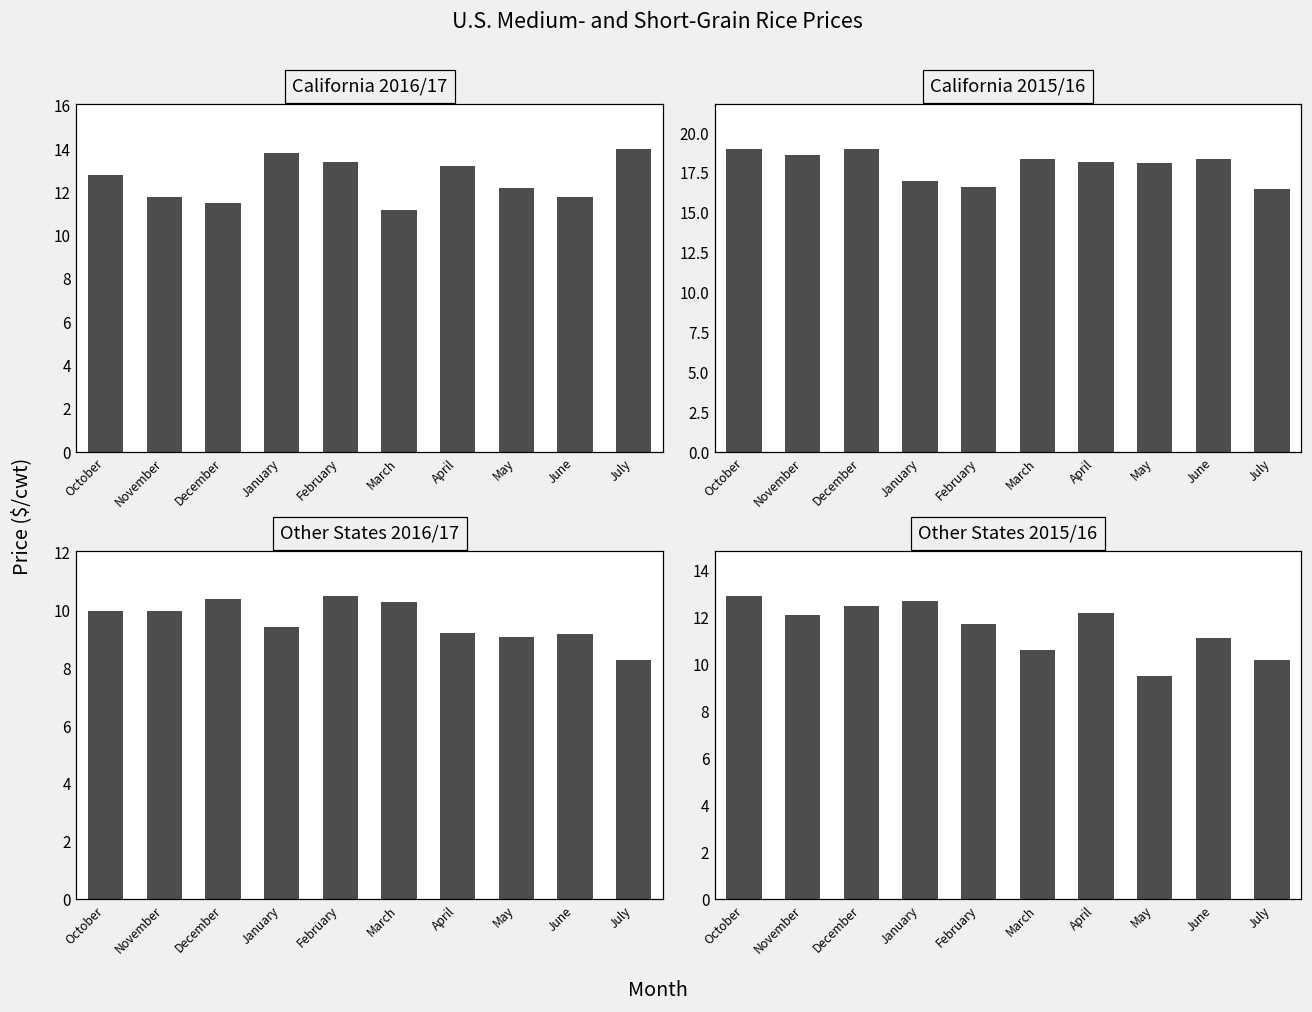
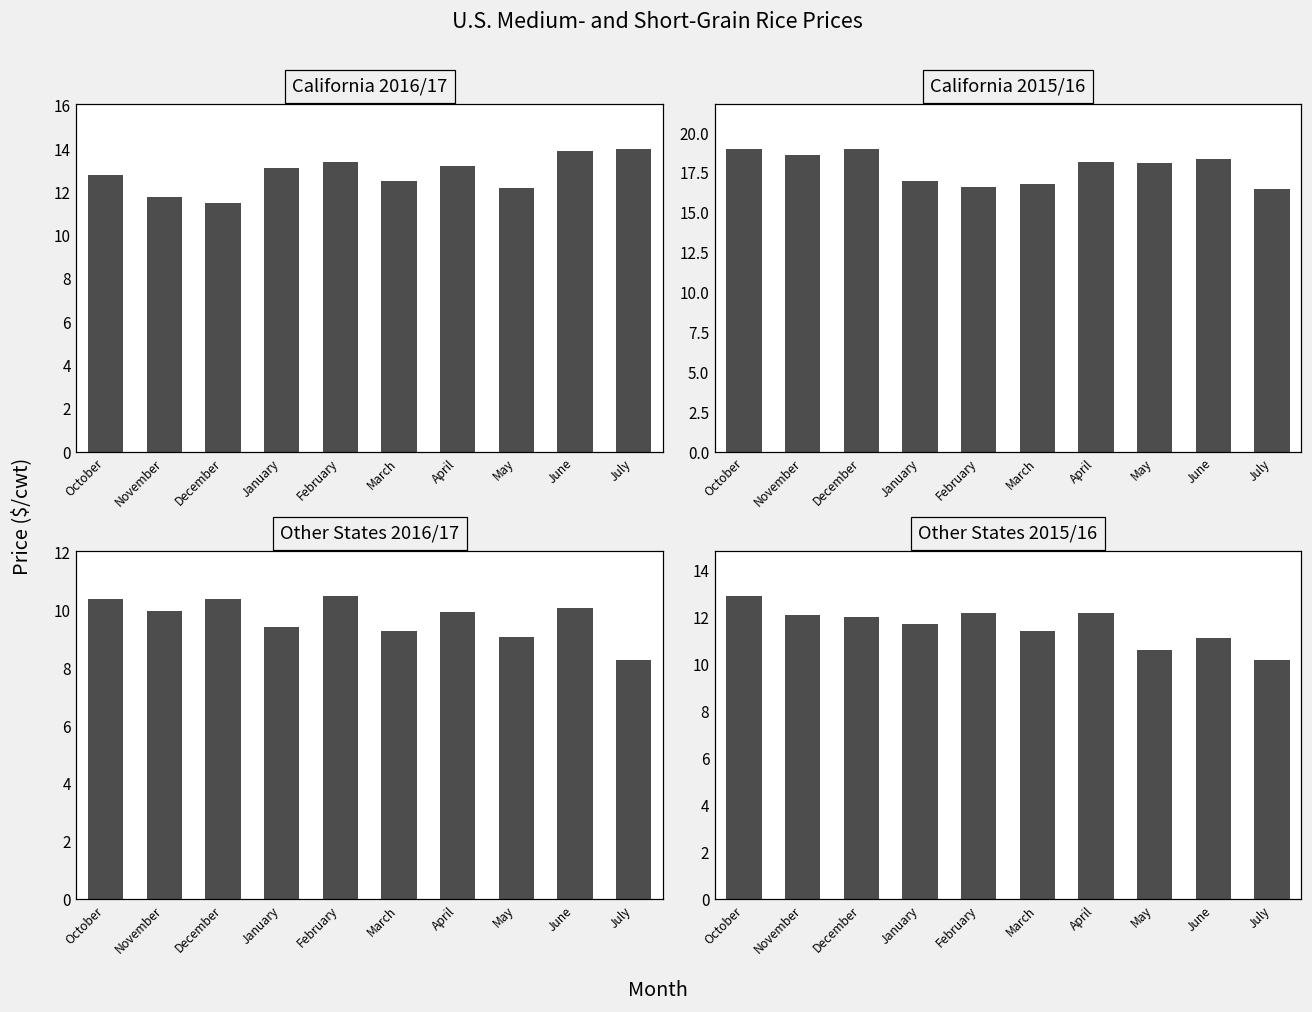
  {
    "California 2016/17": {
      "October": 12.8,
      "November": 11.8,
      "December": 11.5,
-     "January": 13.8,
+     "January": 13.1,
      "February": 13.4,
-     "March": 11.2,
+     "March": 12.5,
      "April": 13.2,
      "May": 12.2,
-     "June": 11.8,
+     "June": 13.9,
      "July": 14.0
    },
    "California 2015/16": {
      "October": 19.0,
      "November": 18.6,
      "December": 19.0,
      "January": 17.0,
      "February": 16.6,
-     "March": 18.4,
+     "March": 16.8,
      "April": 18.2,
      "May": 18.1,
      "June": 18.4,
      "July": 16.5
    },
    "Other States 2016/17": {
-     "October": 10.0,
+     "October": 10.4,
      "November": 10.0,
      "December": 10.4,
      "January": 9.4,
      "February": 10.5,
-     "March": 10.3,
-     "April": 9.2,
+     "March": 9.3,
+     "April": 10.0,
      "May": 9.1,
-     "June": 9.2,
+     "June": 10.1,
      "July": 8.3
    },
    "Other States 2015/16": {
      "October": 12.9,
      "November": 12.1,
-     "December": 12.5,
-     "January": 12.7,
-     "February": 11.7,
-     "March": 10.6,
+     "December": 12.0,
+     "January": 11.7,
+     "February": 12.2,
+     "March": 11.4,
      "April": 12.2,
-     "May": 9.5,
+     "May": 10.6,
      "June": 11.1,
      "July": 10.2
    }
  }
